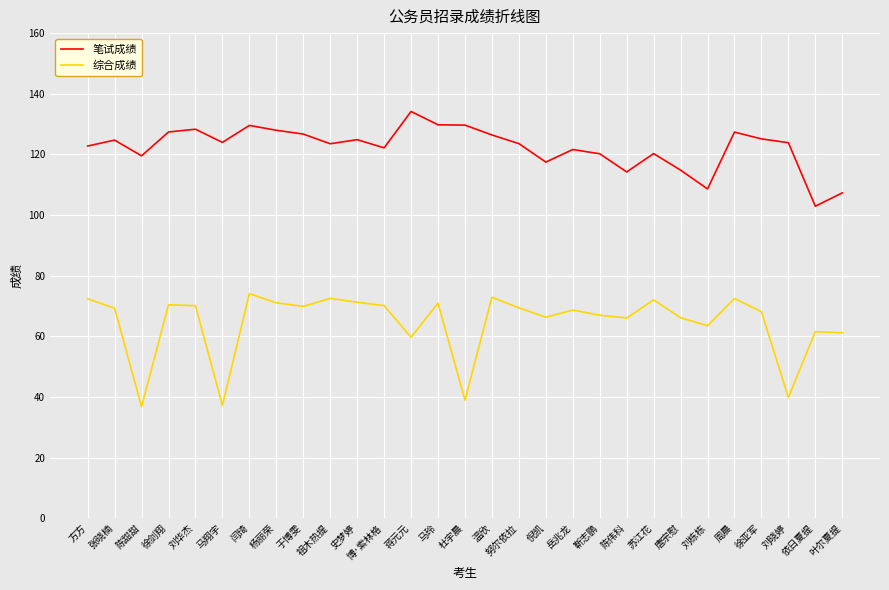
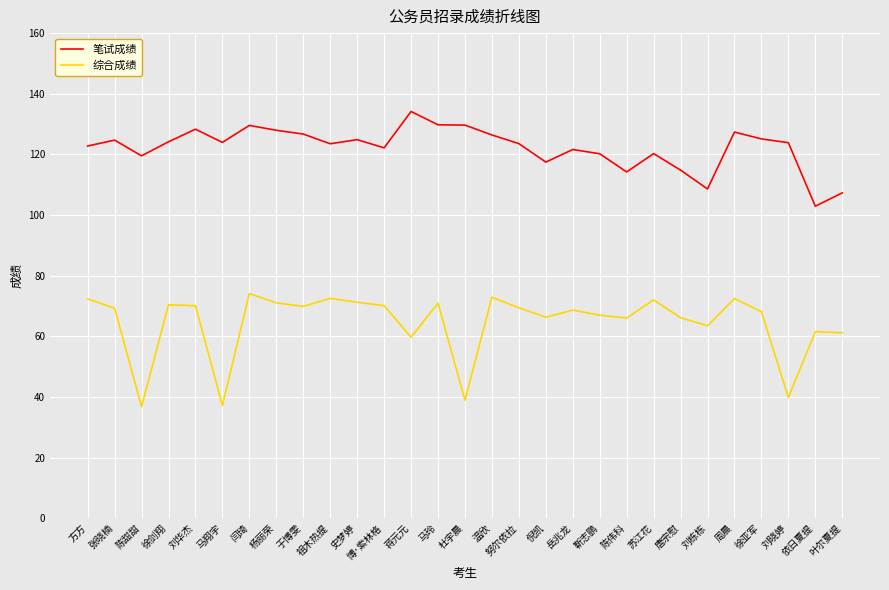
  {
    "笔试成绩": {
      "方方": 123,
      "张晓楠": 125,
      "陈甜甜": 120,
-     "徐剑翔": 127,
+     "徐剑翔": 124,
      "刘华杰": 128,
      "马翔宇": 124,
      "闫琦": 130,
      "杨丽荣": 128,
      "于博雯": 127,
      "祖木热提": 124,
      "史梦婷": 125,
      "博·索林格": 122,
      "蒋元元": 134,
      "马玲": 130,
      "杜宇晨": 130,
      "温欣": 126,
      "努尔依拉": 124,
      "倪凯": 117,
      "岳兆龙": 122,
      "靳志鹏": 120,
      "陈伟科": 114,
      "苏江花": 120,
      "唐宗慰": 115,
      "刘栋栋": 109,
      "周晨": 127,
      "徐亚军": 125,
      "刘晓婷": 124,
      "依日夏提": 103,
      "叶尔夏提": 107
    },
    "综合成绩": {
      "方方": 72,
      "张晓楠": 69,
      "陈甜甜": 37,
      "徐剑翔": 70,
      "刘华杰": 70,
      "马翔宇": 37,
      "闫琦": 74,
      "杨丽荣": 71,
      "于博雯": 70,
      "祖木热提": 72,
      "史梦婷": 71,
      "博·索林格": 70,
      "蒋元元": 60,
      "马玲": 71,
      "杜宇晨": 39,
      "温欣": 73,
      "努尔依拉": 69,
      "倪凯": 66,
      "岳兆龙": 69,
      "靳志鹏": 67,
      "陈伟科": 66,
      "苏江花": 72,
      "唐宗慰": 66,
      "刘栋栋": 63,
      "周晨": 72,
      "徐亚军": 68,
      "刘晓婷": 40,
      "依日夏提": 62,
      "叶尔夏提": 61
    }
  }
